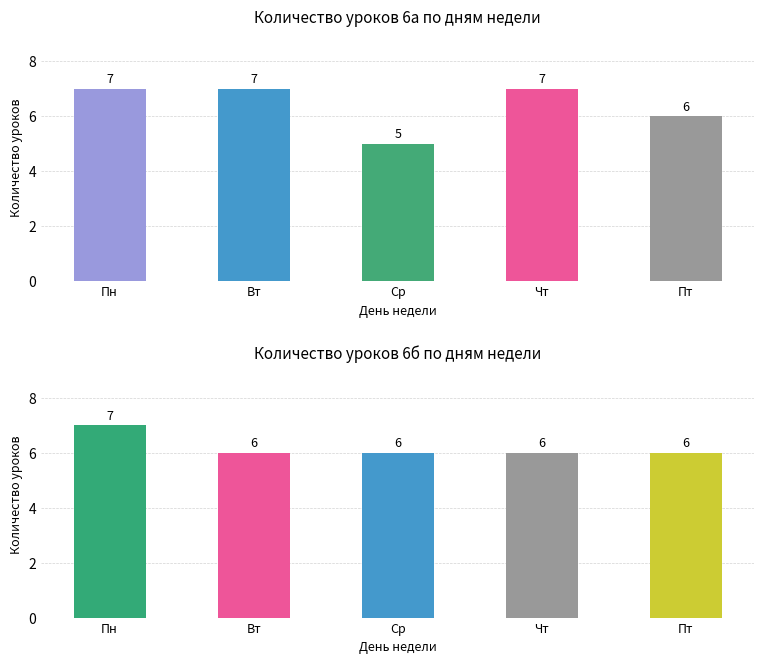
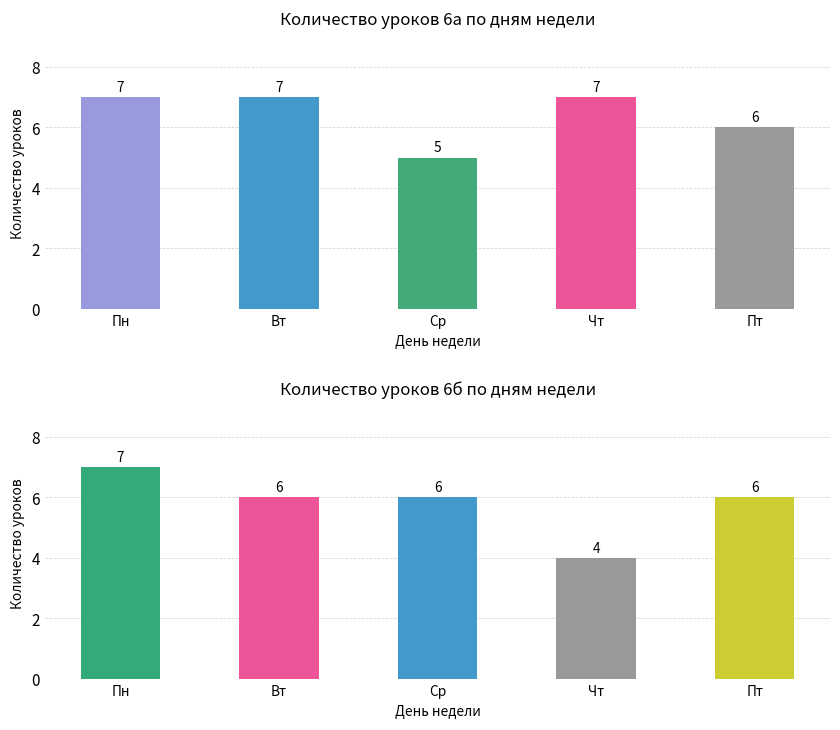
  {
    "Количество уроков 6а по дням недели": {
      "Пн": 7,
      "Вт": 7,
      "Ср": 5,
      "Чт": 7,
      "Пт": 6
    },
    "Количество уроков 6б по дням недели": {
      "Пн": 7,
      "Вт": 6,
      "Ср": 6,
-     "Чт": 6,
+     "Чт": 4,
      "Пт": 6
    }
  }
